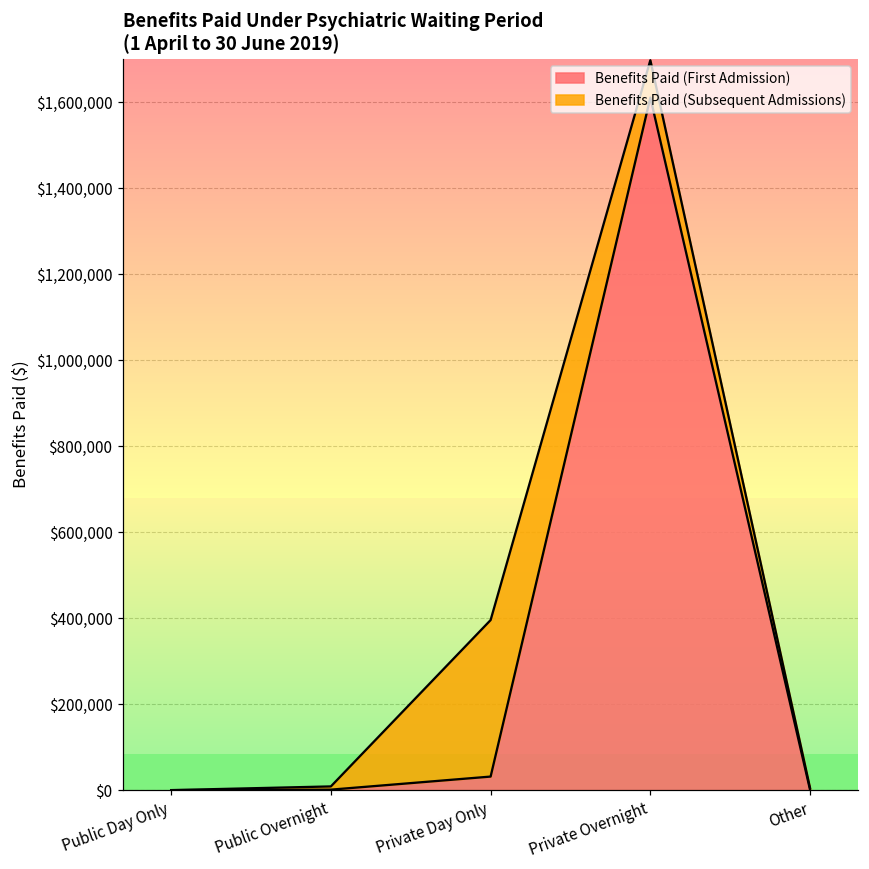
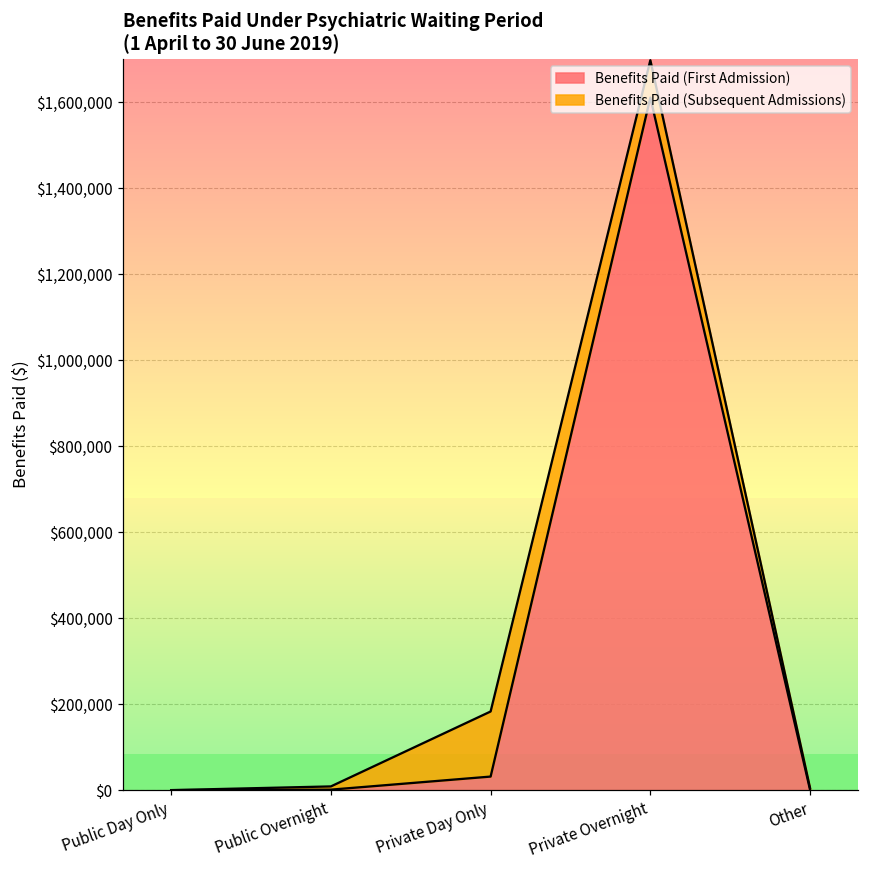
  {
    "Benefits Paid (Subsequent Admissions)": {
-     "Private Day Only": "$360,000",
+     "Private Day Only": "$150,000",
      "Private Overnight": "$90,000"
    }
  }
